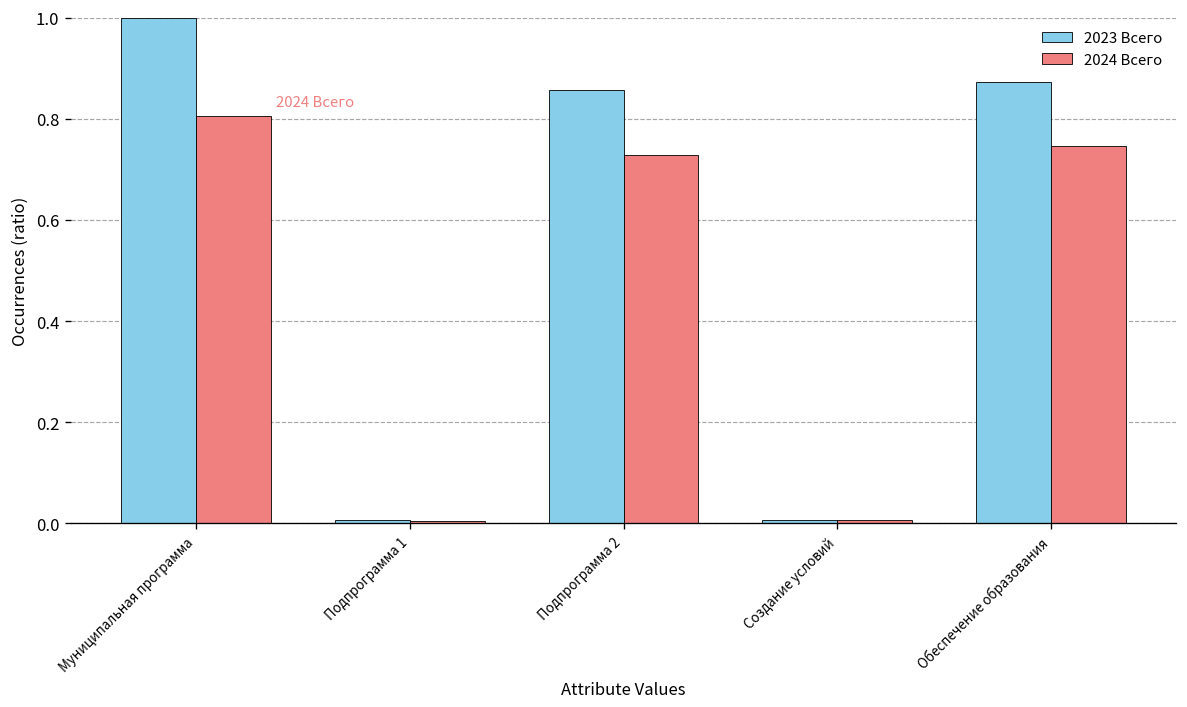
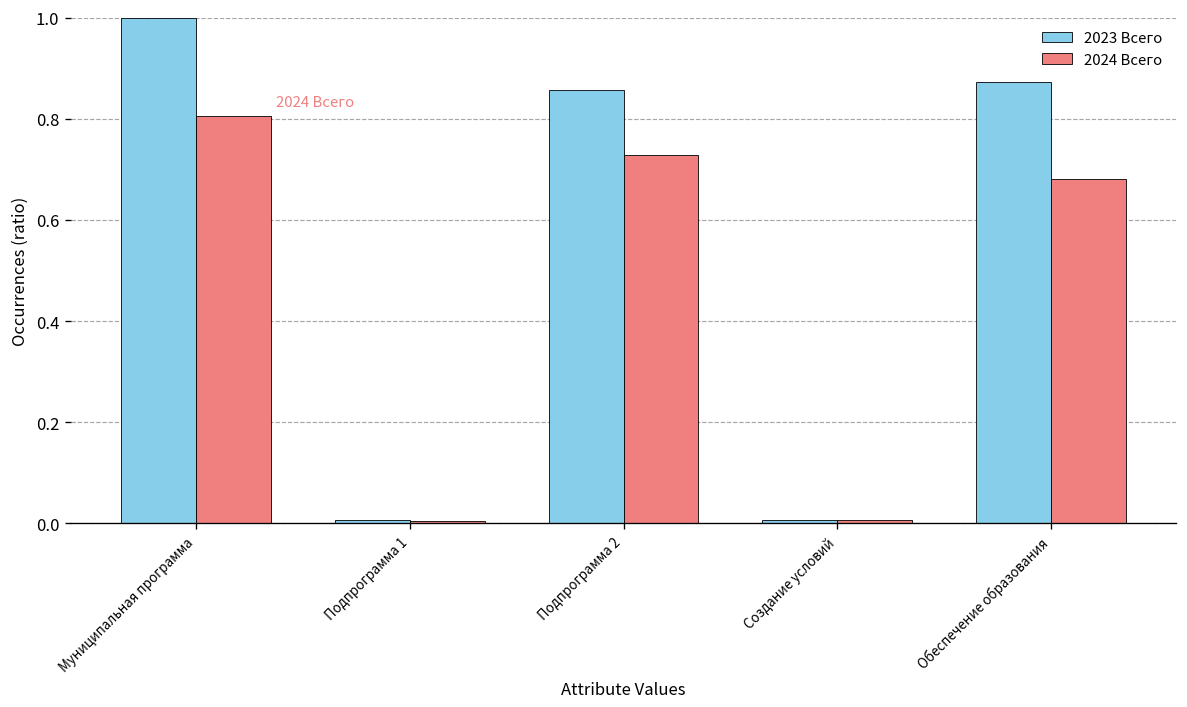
  {
    "2023 Всего": {
      "Муниципальная программа": 1.00,
      "Подпрограмма 1": 0.01,
      "Подпрограмма 2": 0.86,
      "Создание условий": 0.01,
      "Обеспечение образования": 0.87
    },
    "2024 Всего": {
      "Муниципальная программа": 0.81,
      "Подпрограмма 2": 0.73,
-     "Обеспечение образования": 0.75
+     "Обеспечение образования": 0.68
    }
  }
